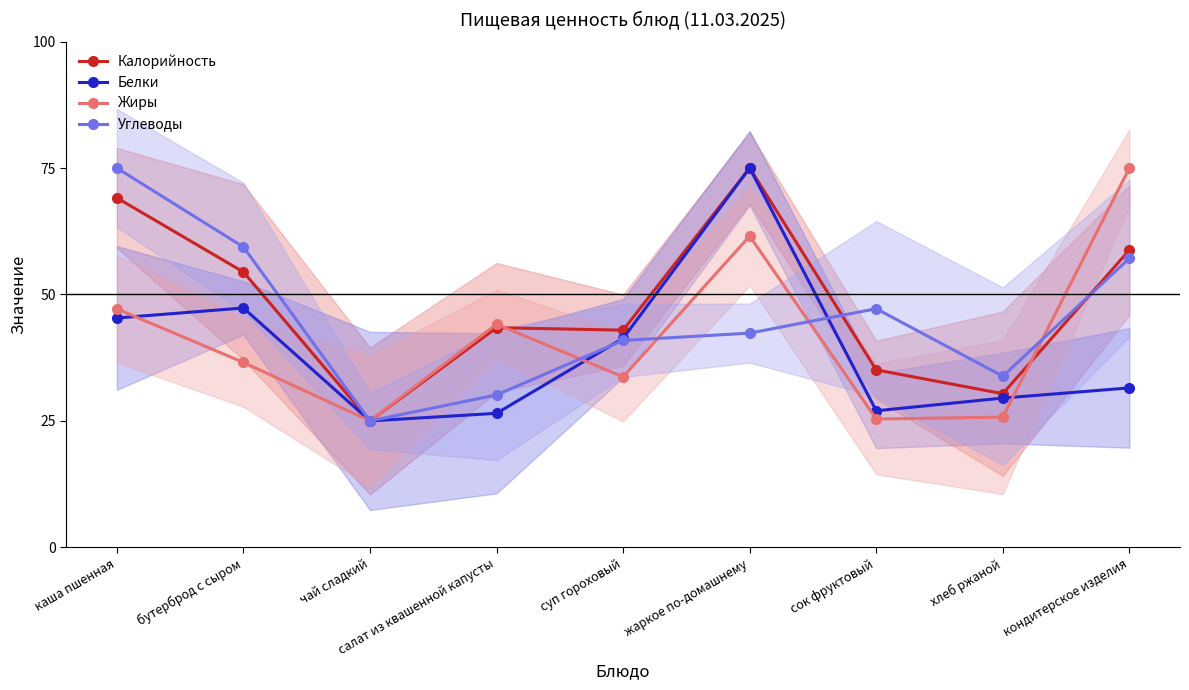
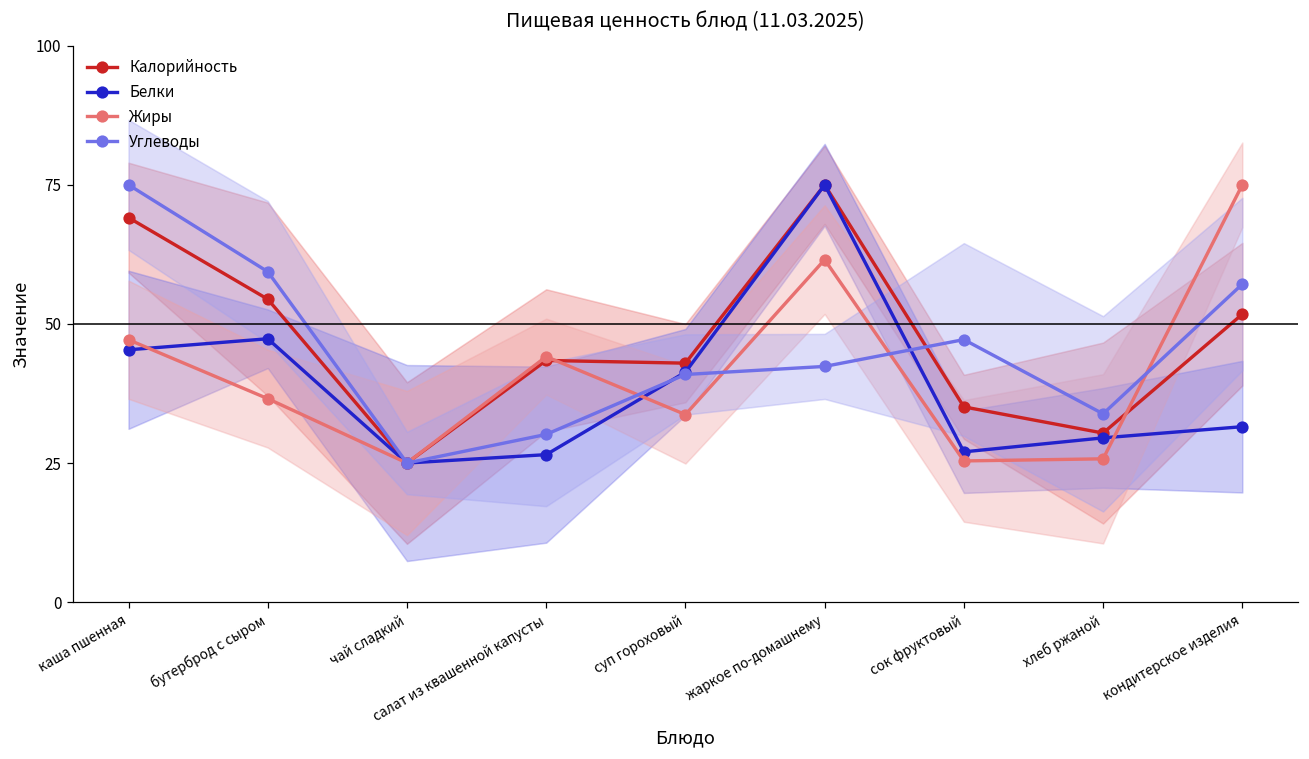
  {
    "Калорийность": {
      "каша пшенная": 69,
      "бутерброд с сыром": 54,
      "сок фруктовый": 35,
      "хлеб ржаной": 30,
-     "кондитерское изделия": 59
+     "кондитерское изделия": 52
    },
    "Белки": {
      "каша пшенная": 45,
      "бутерброд с сыром": 47,
      "салат из квашенной капусты": 27,
      "сок фруктовый": 27,
      "хлеб ржаной": 30,
      "кондитерское изделия": 32
    }
  }
